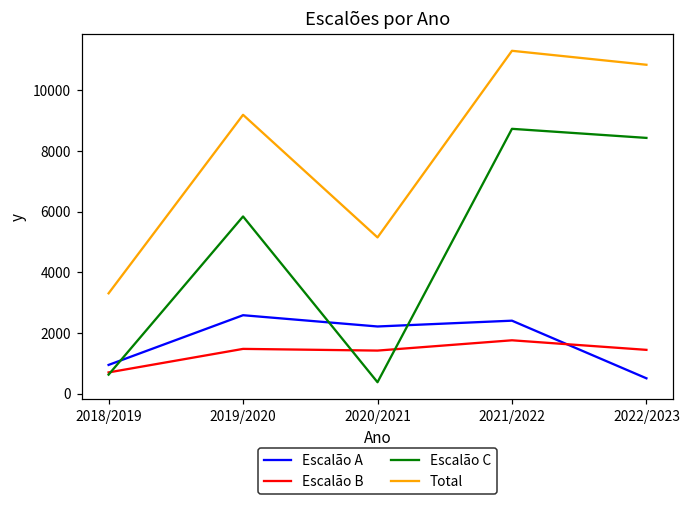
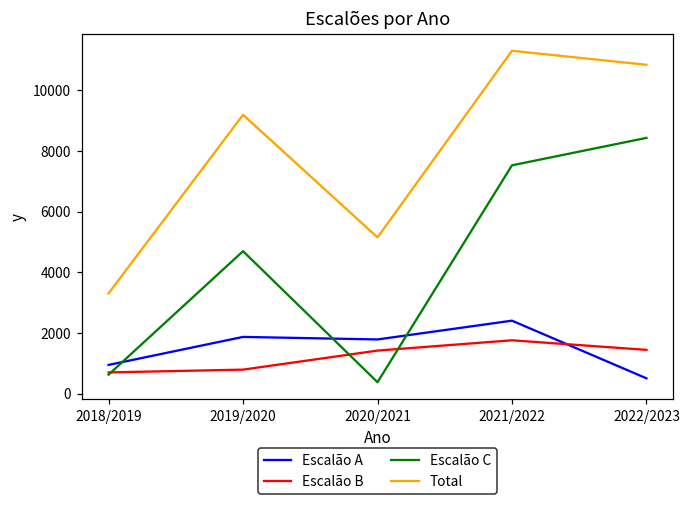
  {
    "Escalão A": {
      "2018/2019": 900,
-     "2019/2020": 2600,
-     "2020/2021": 2200,
+     "2019/2020": 1900,
+     "2020/2021": 1800,
      "2021/2022": 2400,
      "2022/2023": 500
    },
    "Escalão B": {
-     "2019/2020": 1500,
+     "2019/2020": 800,
      "2020/2021": 1400,
      "2021/2022": 1800,
      "2022/2023": 1400
    },
    "Escalão C": {
-     "2019/2020": 5800,
+     "2019/2020": 4700,
      "2020/2021": 400,
-     "2021/2022": 8700,
+     "2021/2022": 7500,
      "2022/2023": 8400
    },
    "Total": {
      "2018/2019": 3300,
      "2019/2020": 9200,
      "2020/2021": 5100,
      "2021/2022": 11300,
      "2022/2023": 10800
    }
  }
